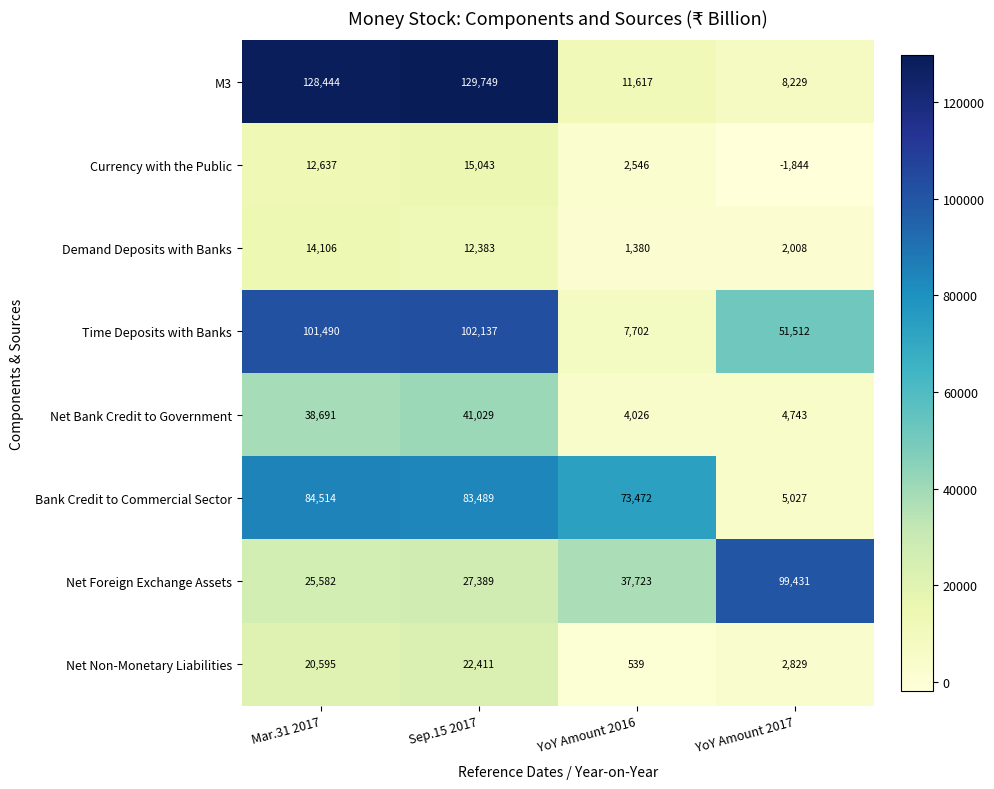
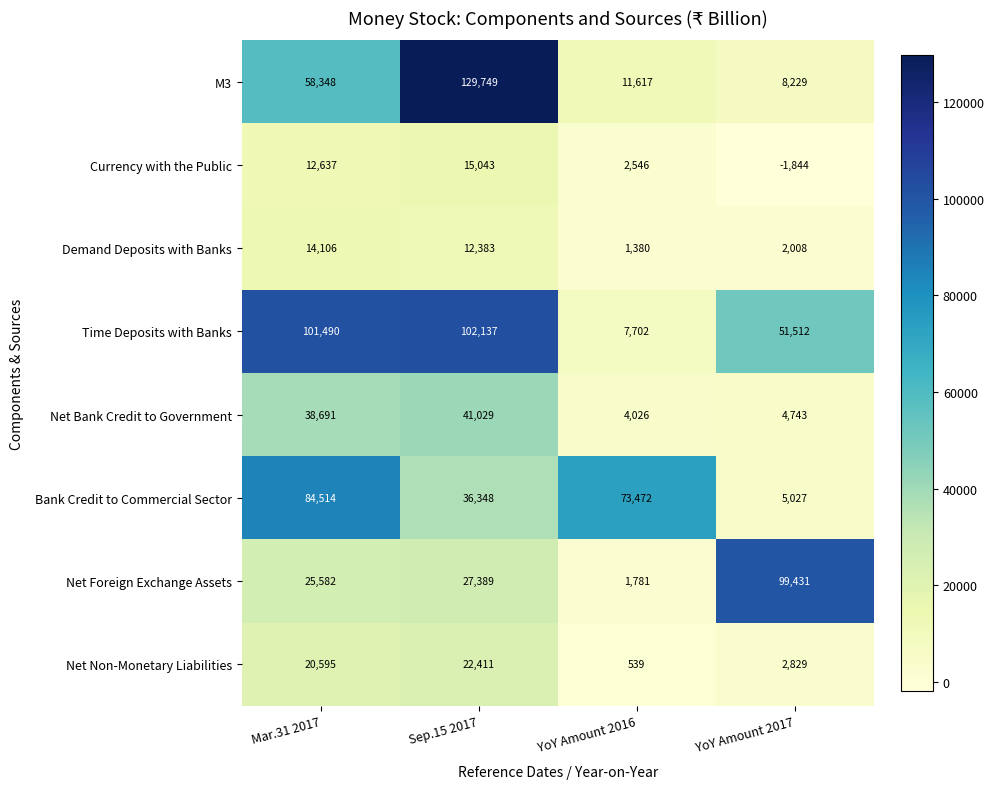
  {
    "M3": {
-     "Mar.31 2017": "128,444",
+     "Mar.31 2017": "58,348",
      "Sep.15 2017": "129,749",
      "YoY Amount 2016": "11,617",
      "YoY Amount 2017": "8,229"
    },
    "Currency with the Public": {
      "Mar.31 2017": "12,637",
      "Sep.15 2017": "15,043",
      "YoY Amount 2016": "2,546",
      "YoY Amount 2017": "-1,844"
    },
    "Demand Deposits with Banks": {
      "Mar.31 2017": "14,106",
      "Sep.15 2017": "12,383",
      "YoY Amount 2016": "1,380",
      "YoY Amount 2017": "2,008"
    },
    "Time Deposits with Banks": {
      "Mar.31 2017": "101,490",
      "Sep.15 2017": "102,137",
      "YoY Amount 2016": "7,702",
      "YoY Amount 2017": "51,512"
    },
    "Net Bank Credit to Government": {
      "Mar.31 2017": "38,691",
      "Sep.15 2017": "41,029",
      "YoY Amount 2016": "4,026",
      "YoY Amount 2017": "4,743"
    },
    "Bank Credit to Commercial Sector": {
      "Mar.31 2017": "84,514",
-     "Sep.15 2017": "83,489",
+     "Sep.15 2017": "36,348",
      "YoY Amount 2016": "73,472",
      "YoY Amount 2017": "5,027"
    },
    "Net Foreign Exchange Assets": {
      "Mar.31 2017": "25,582",
      "Sep.15 2017": "27,389",
-     "YoY Amount 2016": "37,723",
+     "YoY Amount 2016": "1,781",
      "YoY Amount 2017": "99,431"
    },
    "Net Non-Monetary Liabilities": {
      "Mar.31 2017": "20,595",
      "Sep.15 2017": "22,411",
      "YoY Amount 2016": "539",
      "YoY Amount 2017": "2,829"
    }
  }
